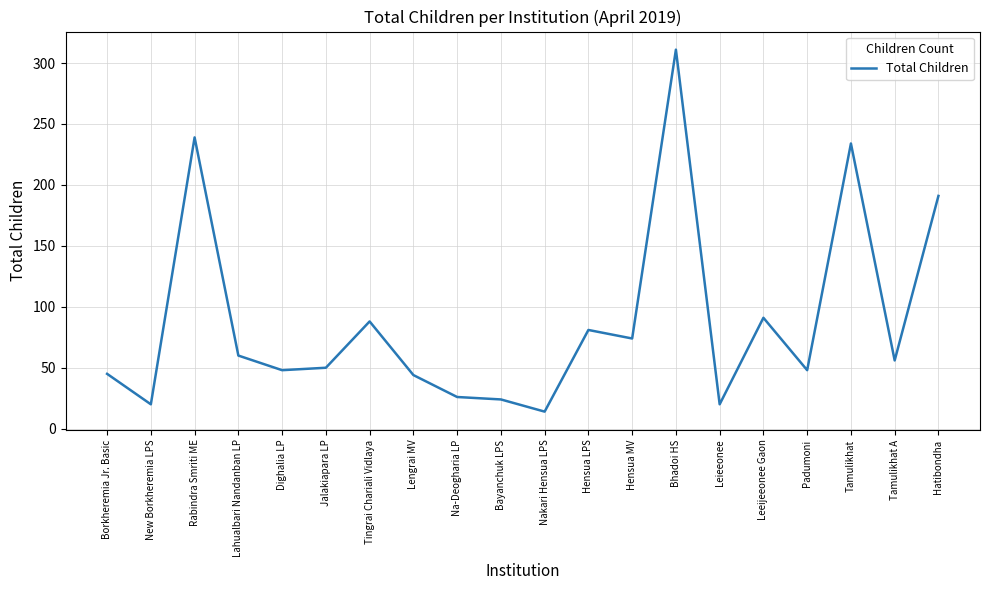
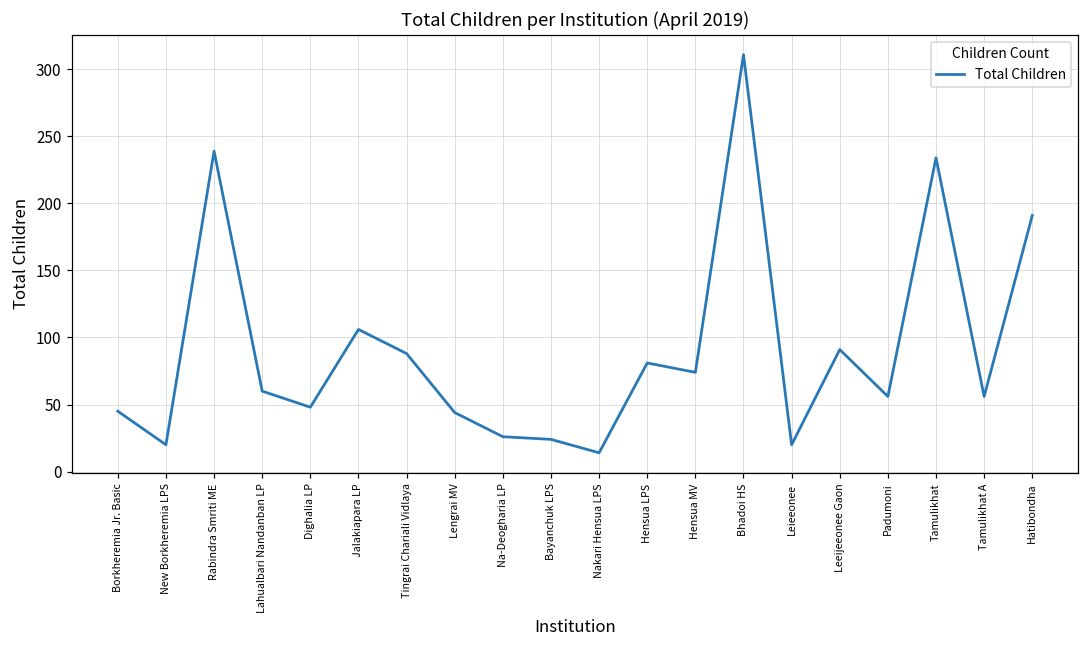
  {
    "Borkheremia Jr. Basic": 45,
    "New Borkheremia LPS": 20,
    "Rabindra Smriti ME": 239,
    "Lahualbari Nandanban LP": 60,
    "Dighalia LP": 48,
-   "Jalakiapara LP": 50,
+   "Jalakiapara LP": 106,
    "Tingrai Chariali Vidlaya": 88,
    "Lengrai MV": 44,
    "Na-Deogharia LP": 26,
    "Bayanchuk LPS": 24,
    "Nakari Hensua LPS": 14,
    "Hensua LPS": 81,
    "Hensua MV": 74,
    "Bhadoi HS": 311,
    "Leieeonee": 20,
    "Leeijeeonee Gaon": 91,
-   "Padumoni": 48,
+   "Padumoni": 56,
    "Tamulikhat": 234,
    "Tamulikhat A": 56,
    "Hatibondha": 191
  }
